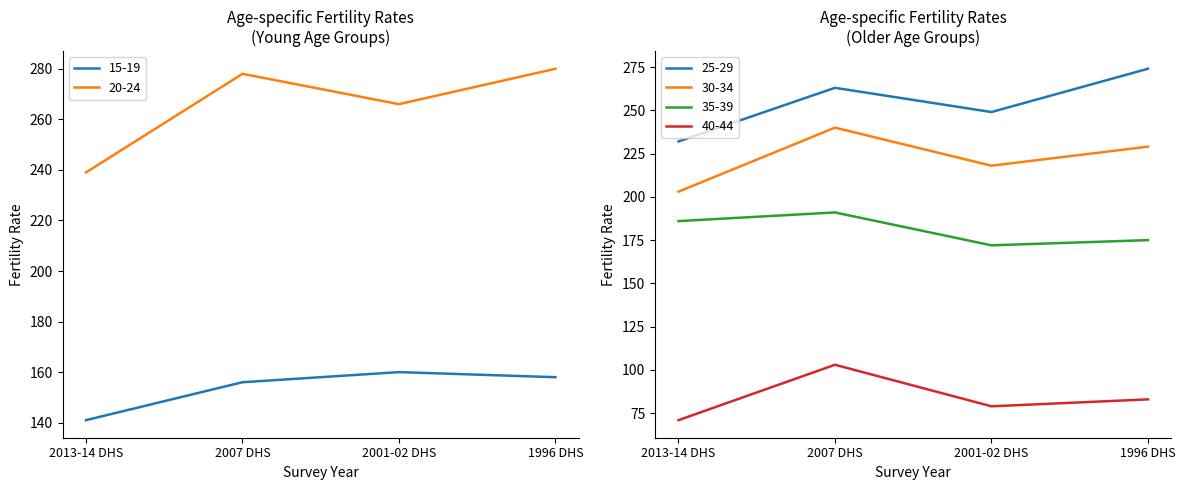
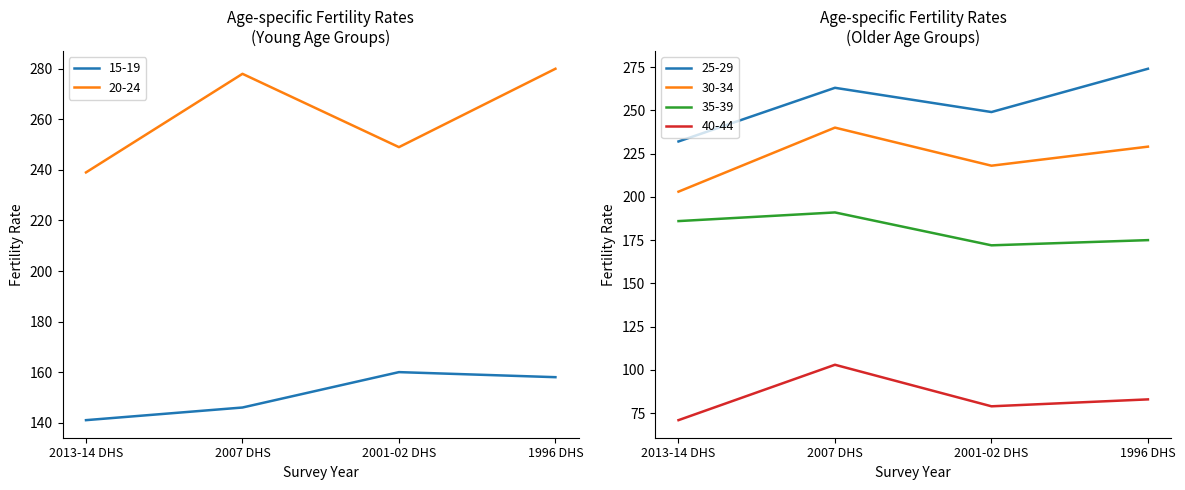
  {
    "Age-specific Fertility Rates (Young Age Groups)": {
      "15-19": {
        "2013-14 DHS": 141,
-       "2007 DHS": 156,
+       "2007 DHS": 146,
        "2001-02 DHS": 160,
        "1996 DHS": 158
      },
      "20-24": {
        "2013-14 DHS": 239,
        "2007 DHS": 278,
-       "2001-02 DHS": 266,
+       "2001-02 DHS": 249,
        "1996 DHS": 280
      }
    },
    "Age-specific Fertility Rates (Older Age Groups)": {
      "25-29": {
        "2013-14 DHS": 232,
        "2007 DHS": 263,
        "2001-02 DHS": 249,
        "1996 DHS": 274
      },
      "30-34": {
        "2013-14 DHS": 203,
        "2007 DHS": 240,
        "2001-02 DHS": 218,
        "1996 DHS": 229
      },
      "35-39": {
        "2013-14 DHS": 186,
        "2007 DHS": 191,
        "2001-02 DHS": 172,
        "1996 DHS": 175
      },
      "40-44": {
        "2013-14 DHS": 71,
        "2007 DHS": 103,
        "2001-02 DHS": 79,
        "1996 DHS": 83
      }
    }
  }
